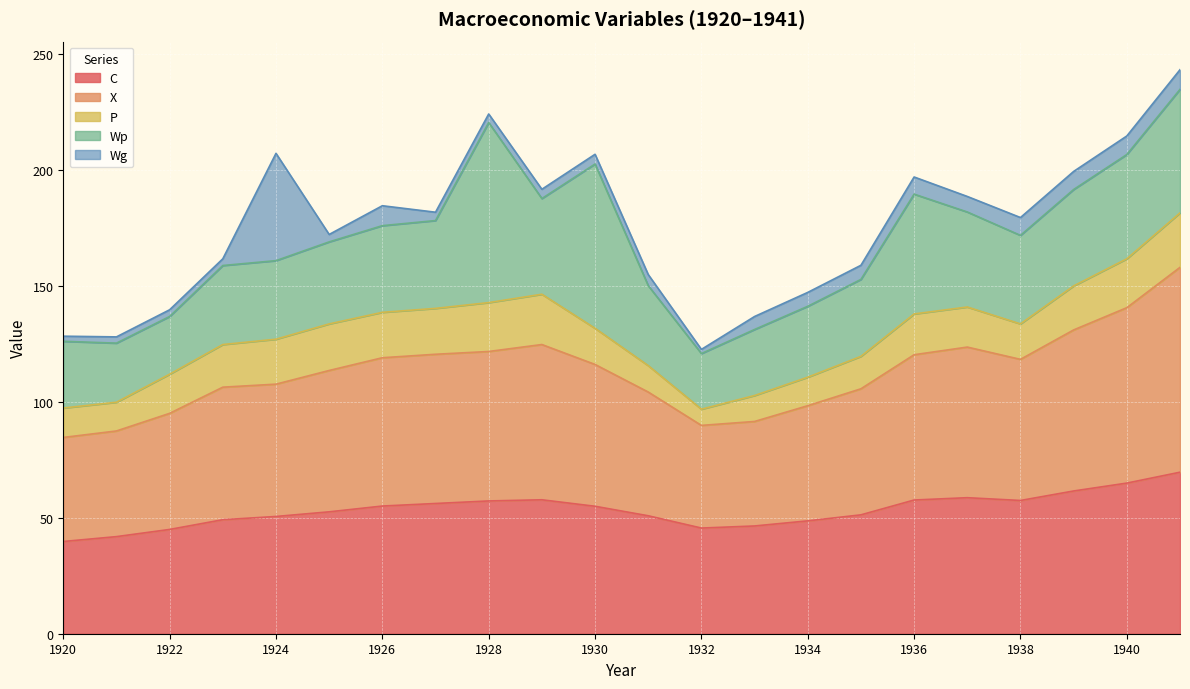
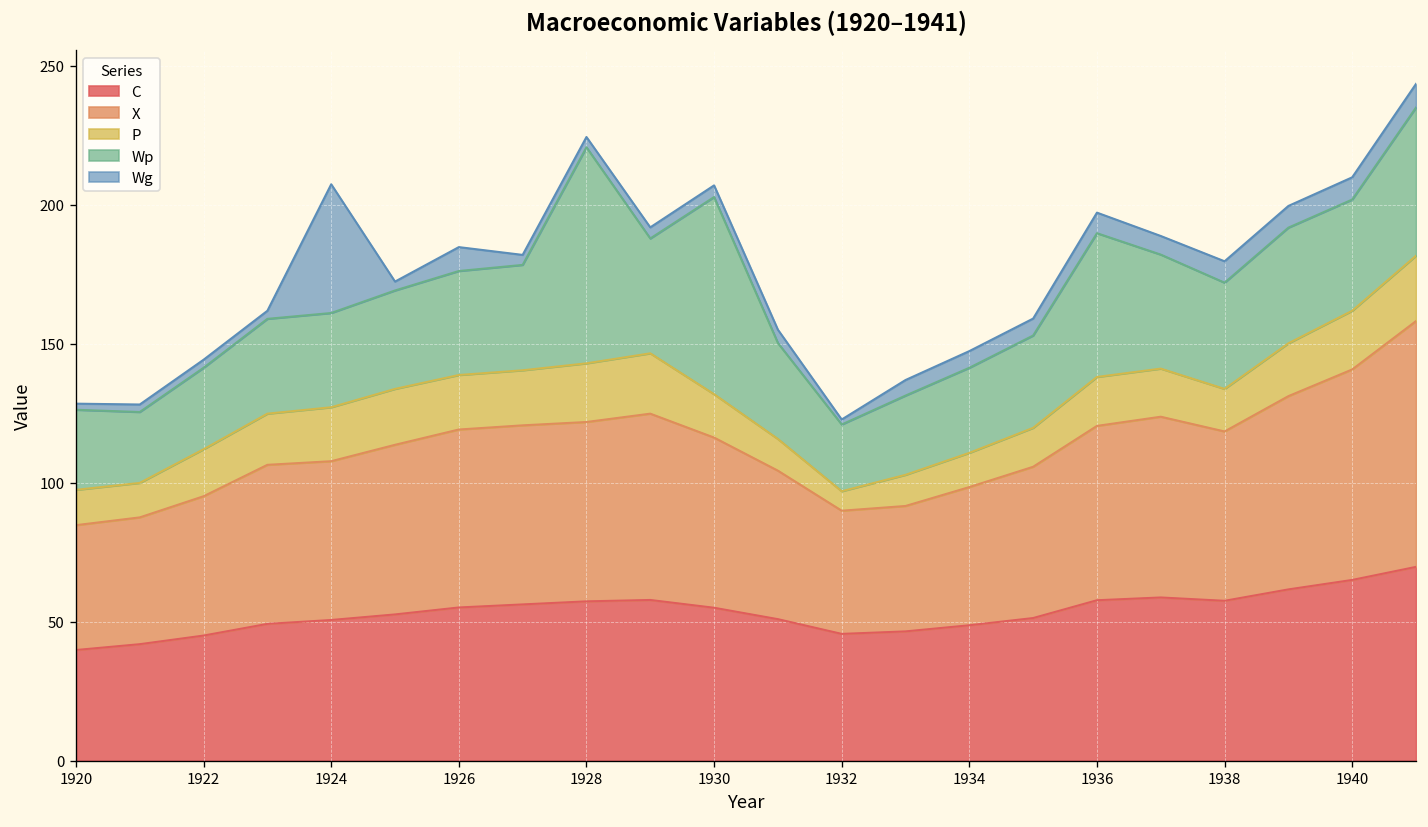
  {
    "Wp": {
      "1920": 29,
-     "1922": 25,
+     "1922": 29,
      "1924": 34,
      "1926": 37,
      "1928": 78,
      "1930": 71,
      "1932": 24,
      "1934": 31,
      "1936": 52,
      "1938": 38,
-     "1940": 45
+     "1940": 40
    },
    "Wg": {
      "1920": 2,
      "1922": 3,
      "1924": 46,
      "1926": 9,
      "1928": 4,
      "1930": 4,
      "1932": 2,
      "1934": 6,
      "1936": 7,
      "1938": 8,
      "1940": 8
    }
  }
